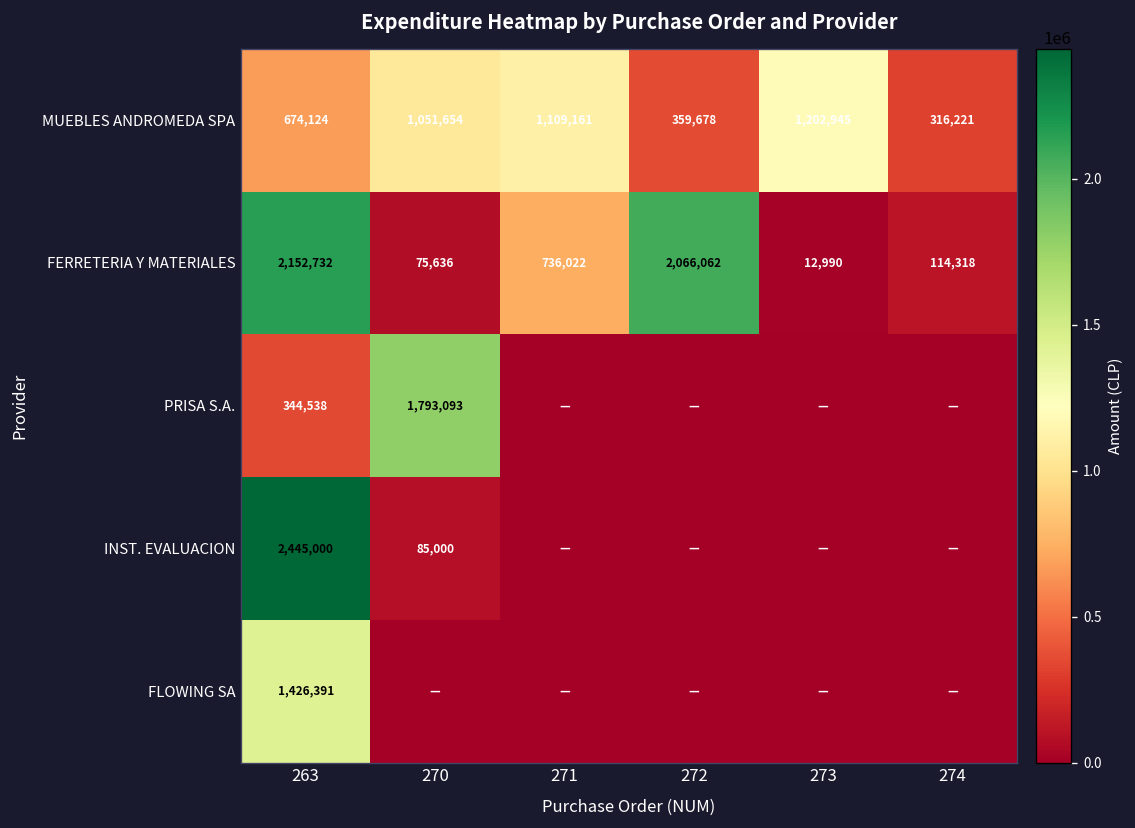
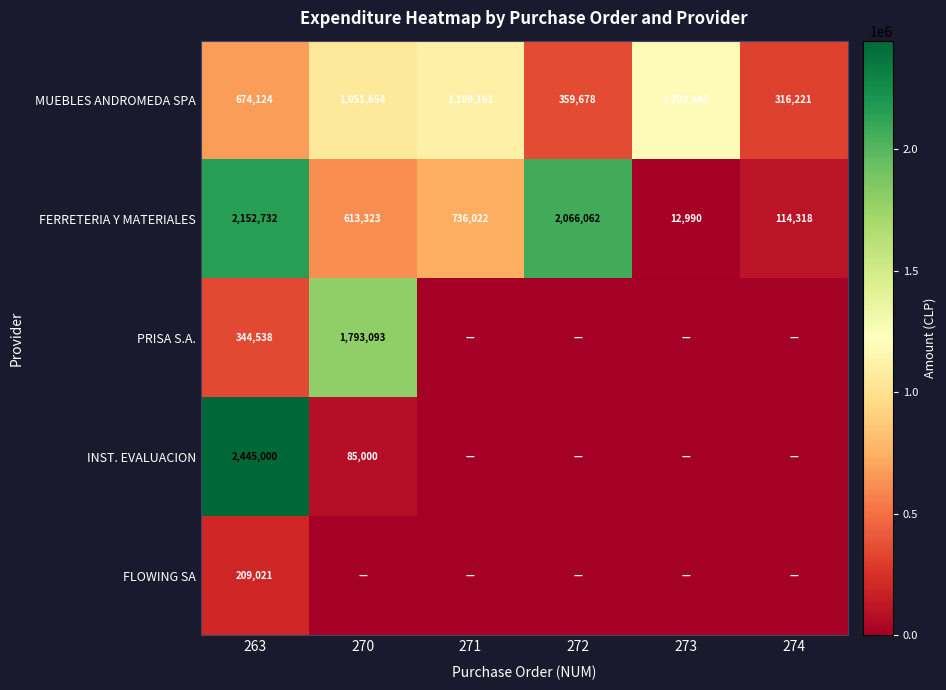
  {
    "MUEBLES ANDROMEDA SPA": {
      "263": "674,124",
      "270": "1,051,654",
      "271": "1,109,161",
      "272": "359,678",
      "273": "1,202,945",
      "274": "316,221"
    },
    "FERRETERIA Y MATERIALES": {
      "263": "2,152,732",
-     "270": "75,636",
+     "270": "613,323",
      "271": "736,022",
      "272": "2,066,062",
      "273": "12,990",
      "274": "114,318"
    },
    "PRISA S.A.": {
      "263": "344,538",
      "270": "1,793,093"
    },
    "INST. EVALUACION": {
      "263": "2,445,000",
      "270": "85,000"
    },
    "FLOWING SA": {
-     "263": "1,426,391"
+     "263": "209,021"
    }
  }
